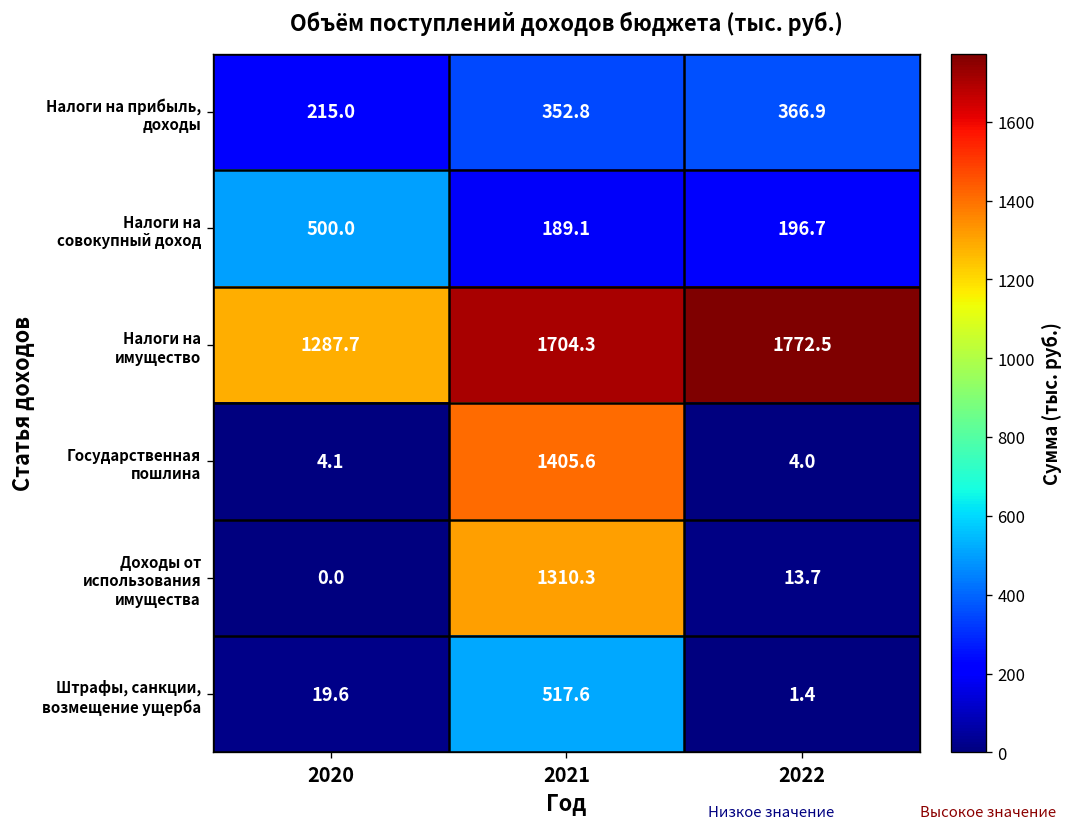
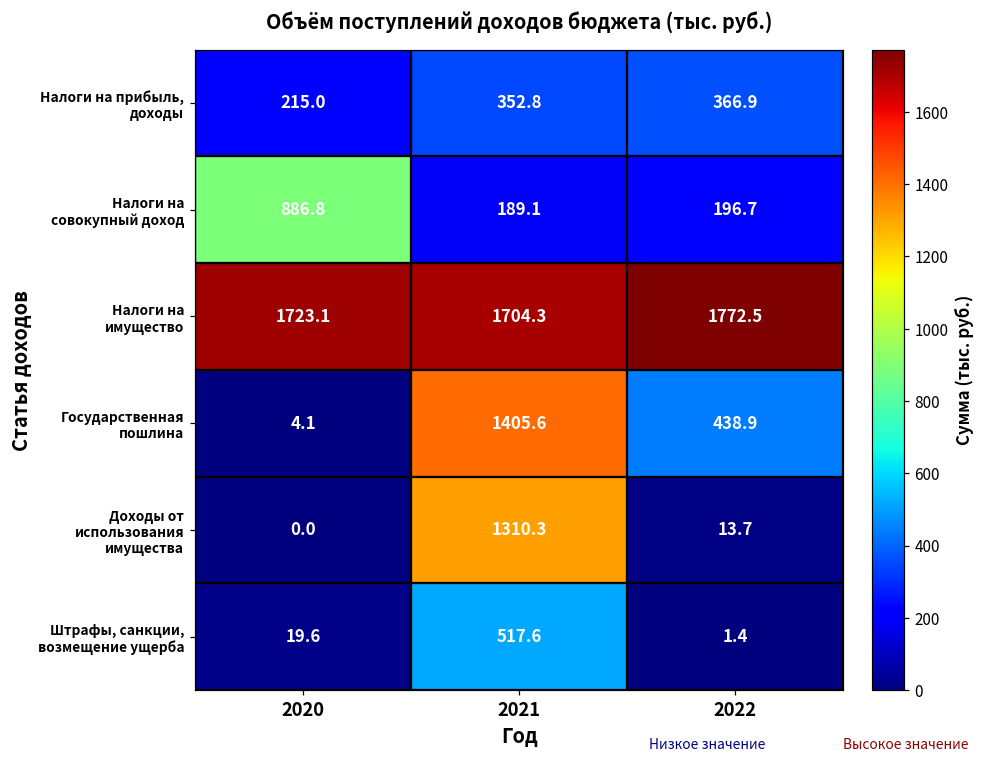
  {
    "Налоги на прибыль, доходы": {
      "2020": 215.0,
      "2021": 352.8,
      "2022": 366.9
    },
    "Налоги на совокупный доход": {
-     "2020": 500.0,
+     "2020": 886.8,
      "2021": 189.1,
      "2022": 196.7
    },
    "Налоги на имущество": {
-     "2020": 1287.7,
+     "2020": 1723.1,
      "2021": 1704.3,
      "2022": 1772.5
    },
    "Государственная пошлина": {
      "2020": 4.1,
      "2021": 1405.6,
-     "2022": 4.0
+     "2022": 438.9
    },
    "Доходы от использования имущества": {
      "2020": 0.0,
      "2021": 1310.3,
      "2022": 13.7
    },
    "Штрафы, санкции, возмещение ущерба": {
      "2020": 19.6,
      "2021": 517.6,
      "2022": 1.4
    }
  }
